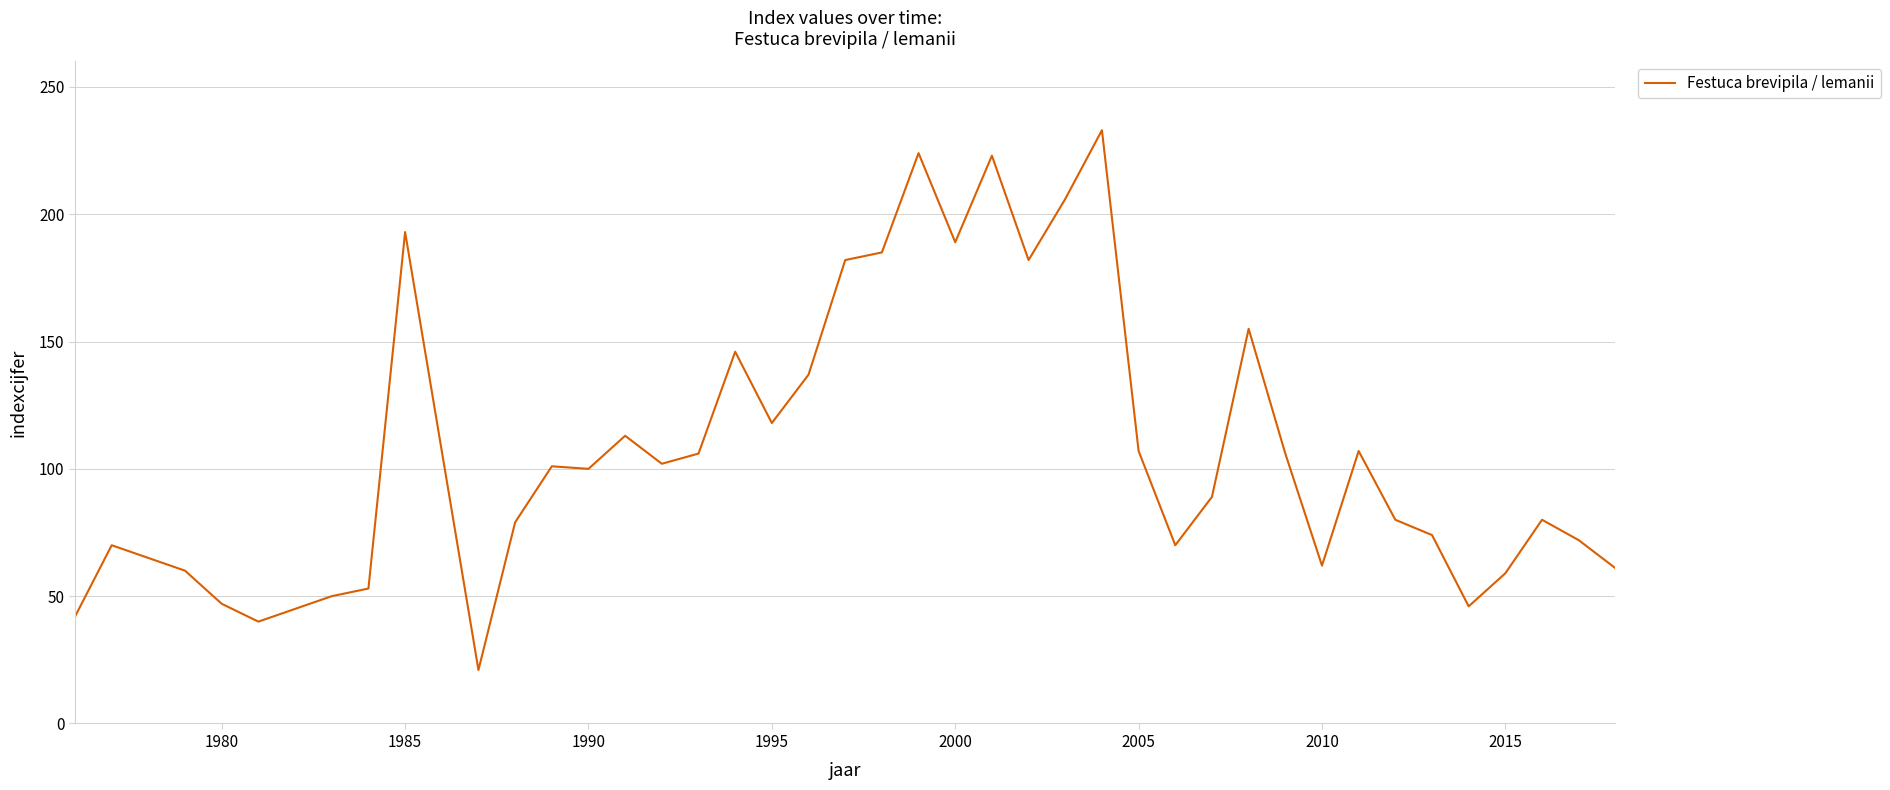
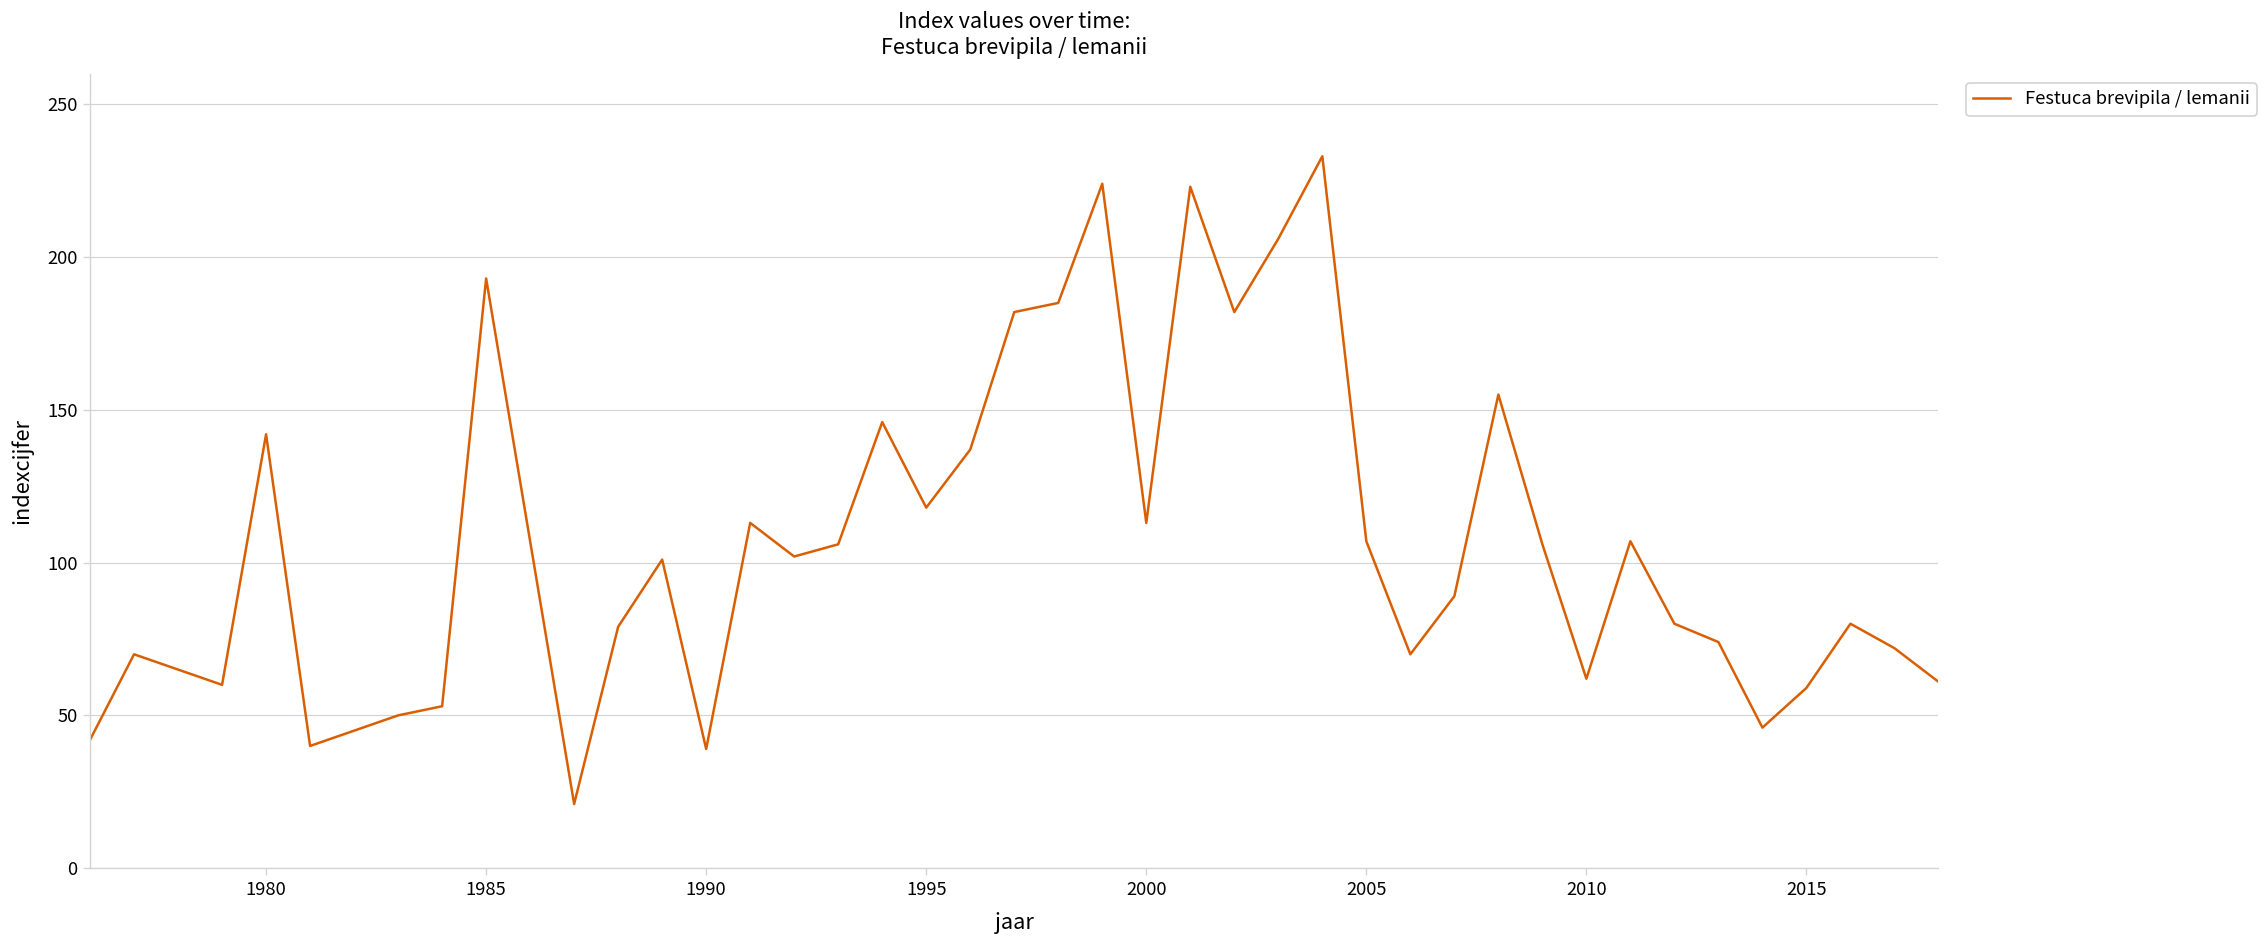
  {
-   "1980": 47,
+   "1980": 142,
    "1985": 193,
-   "1990": 100,
+   "1990": 39,
    "1995": 118,
-   "2000": 189,
+   "2000": 113,
    "2005": 107,
    "2010": 62,
    "2015": 59
  }
